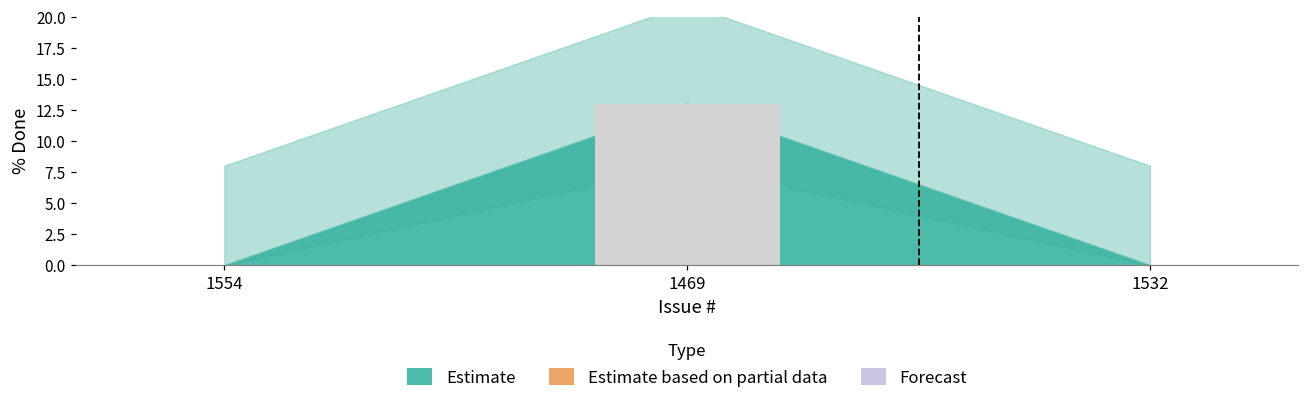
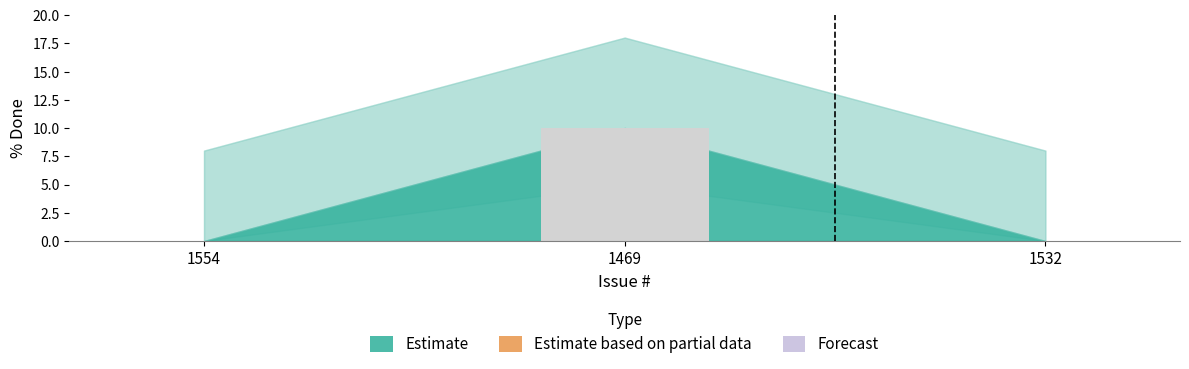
  {
    "Estimate": {
      "1554": 0,
-     "1469": 13,
+     "1469": 10,
      "1532": 0
    }
  }
